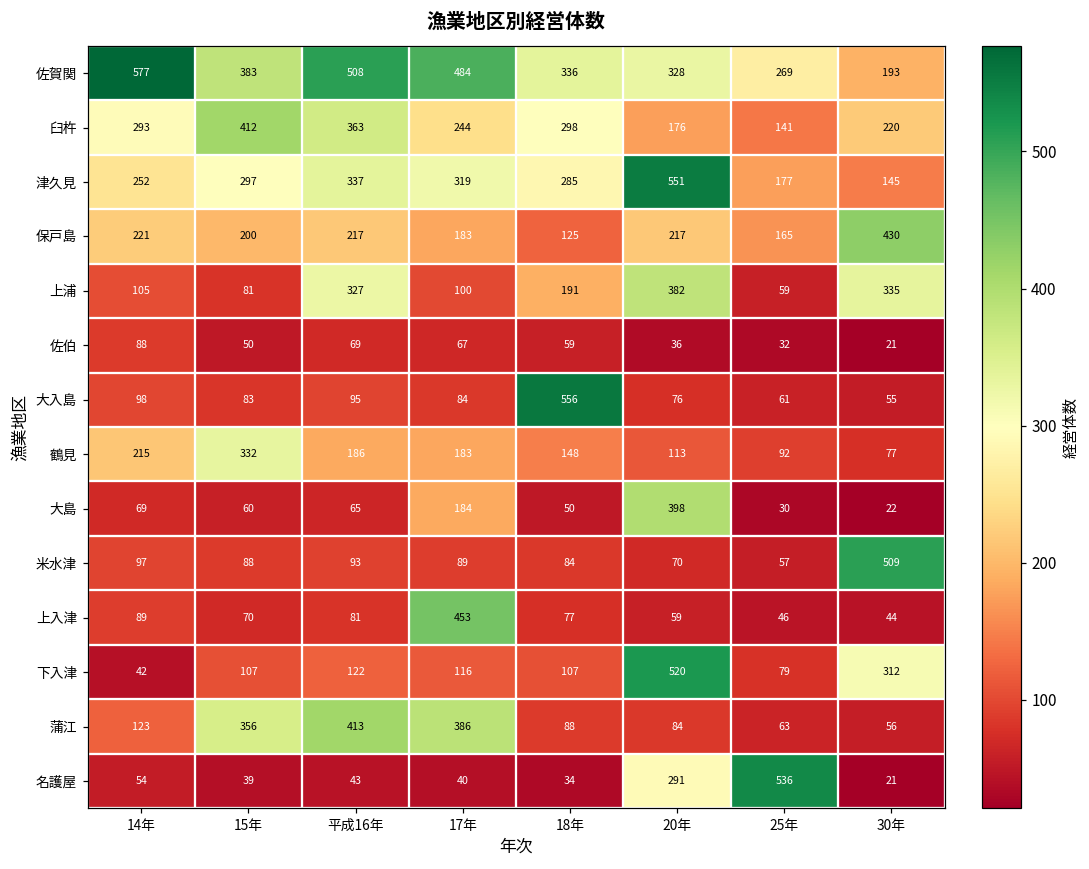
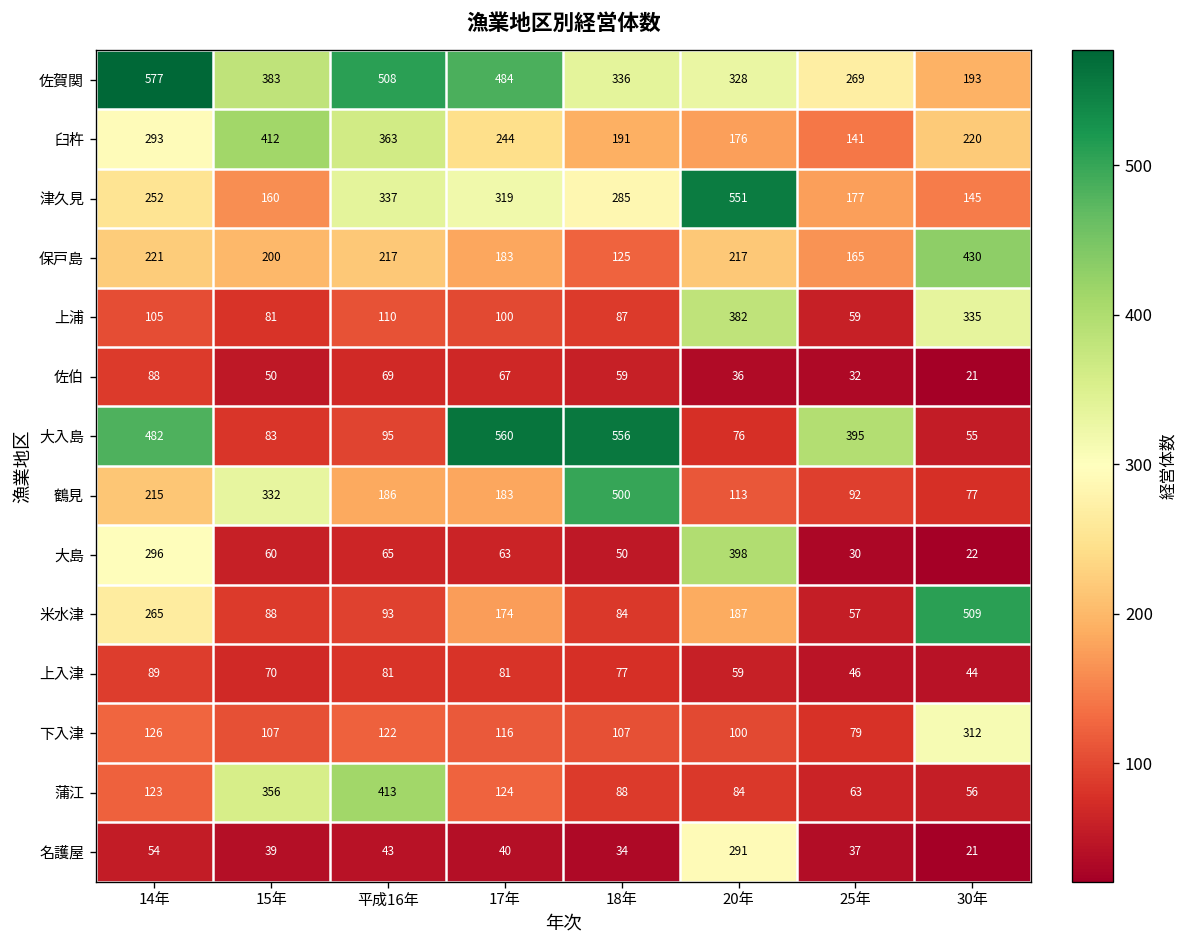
  {
    "佐賀関": {
      "14年": 577,
      "15年": 383,
      "平成16年": 508,
      "17年": 484,
      "18年": 336,
      "20年": 328,
      "25年": 269,
      "30年": 193
    },
    "臼杵": {
      "14年": 293,
      "15年": 412,
      "平成16年": 363,
      "17年": 244,
-     "18年": 298,
+     "18年": 191,
      "20年": 176,
      "25年": 141,
      "30年": 220
    },
    "津久見": {
      "14年": 252,
-     "15年": 297,
+     "15年": 160,
      "平成16年": 337,
      "17年": 319,
      "18年": 285,
      "20年": 551,
      "25年": 177,
      "30年": 145
    },
    "保戸島": {
      "14年": 221,
      "15年": 200,
      "平成16年": 217,
      "17年": 183,
      "18年": 125,
      "20年": 217,
      "25年": 165,
      "30年": 430
    },
    "上浦": {
      "14年": 105,
      "15年": 81,
-     "平成16年": 327,
+     "平成16年": 110,
      "17年": 100,
-     "18年": 191,
+     "18年": 87,
      "20年": 382,
      "25年": 59,
      "30年": 335
    },
    "佐伯": {
      "14年": 88,
      "15年": 50,
      "平成16年": 69,
      "17年": 67,
      "18年": 59,
      "20年": 36,
      "25年": 32,
      "30年": 21
    },
    "大入島": {
-     "14年": 98,
+     "14年": 482,
      "15年": 83,
      "平成16年": 95,
-     "17年": 84,
+     "17年": 560,
      "18年": 556,
      "20年": 76,
-     "25年": 61,
+     "25年": 395,
      "30年": 55
    },
    "鶴見": {
      "14年": 215,
      "15年": 332,
      "平成16年": 186,
      "17年": 183,
-     "18年": 148,
+     "18年": 500,
      "20年": 113,
      "25年": 92,
      "30年": 77
    },
    "大島": {
-     "14年": 69,
+     "14年": 296,
      "15年": 60,
      "平成16年": 65,
-     "17年": 184,
+     "17年": 63,
      "18年": 50,
      "20年": 398,
      "25年": 30,
      "30年": 22
    },
    "米水津": {
-     "14年": 97,
+     "14年": 265,
      "15年": 88,
      "平成16年": 93,
-     "17年": 89,
+     "17年": 174,
      "18年": 84,
-     "20年": 70,
+     "20年": 187,
      "25年": 57,
      "30年": 509
    },
    "上入津": {
      "14年": 89,
      "15年": 70,
      "平成16年": 81,
-     "17年": 453,
+     "17年": 81,
      "18年": 77,
      "20年": 59,
      "25年": 46,
      "30年": 44
    },
    "下入津": {
-     "14年": 42,
+     "14年": 126,
      "15年": 107,
      "平成16年": 122,
      "17年": 116,
      "18年": 107,
-     "20年": 520,
+     "20年": 100,
      "25年": 79,
      "30年": 312
    },
    "蒲江": {
      "14年": 123,
      "15年": 356,
      "平成16年": 413,
-     "17年": 386,
+     "17年": 124,
      "18年": 88,
      "20年": 84,
      "25年": 63,
      "30年": 56
    },
    "名護屋": {
      "14年": 54,
      "15年": 39,
      "平成16年": 43,
      "17年": 40,
      "18年": 34,
      "20年": 291,
-     "25年": 536,
+     "25年": 37,
      "30年": 21
    }
  }
